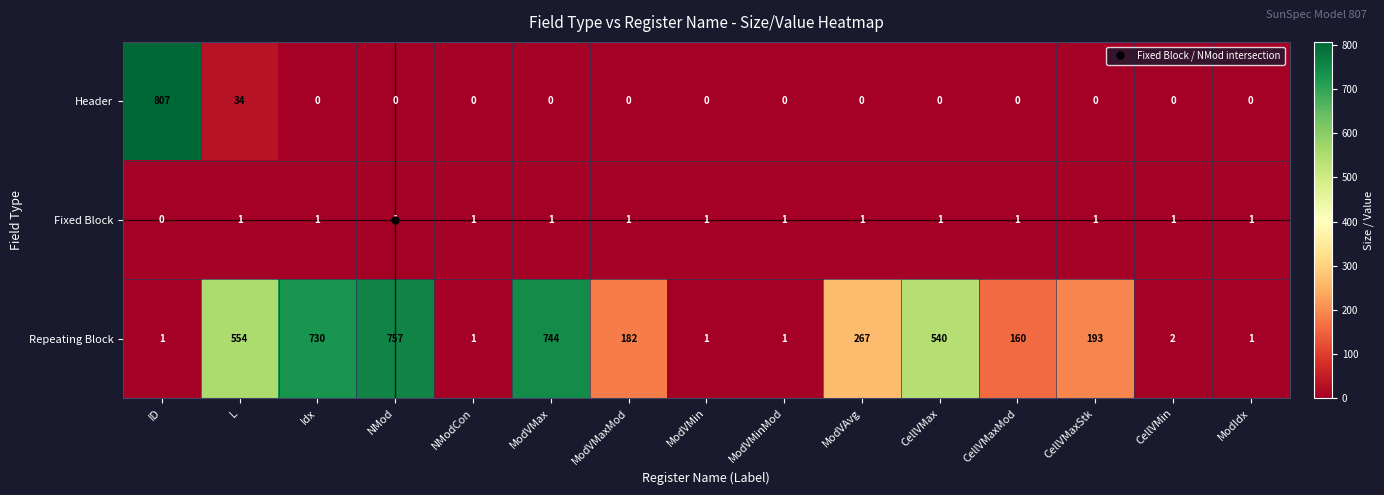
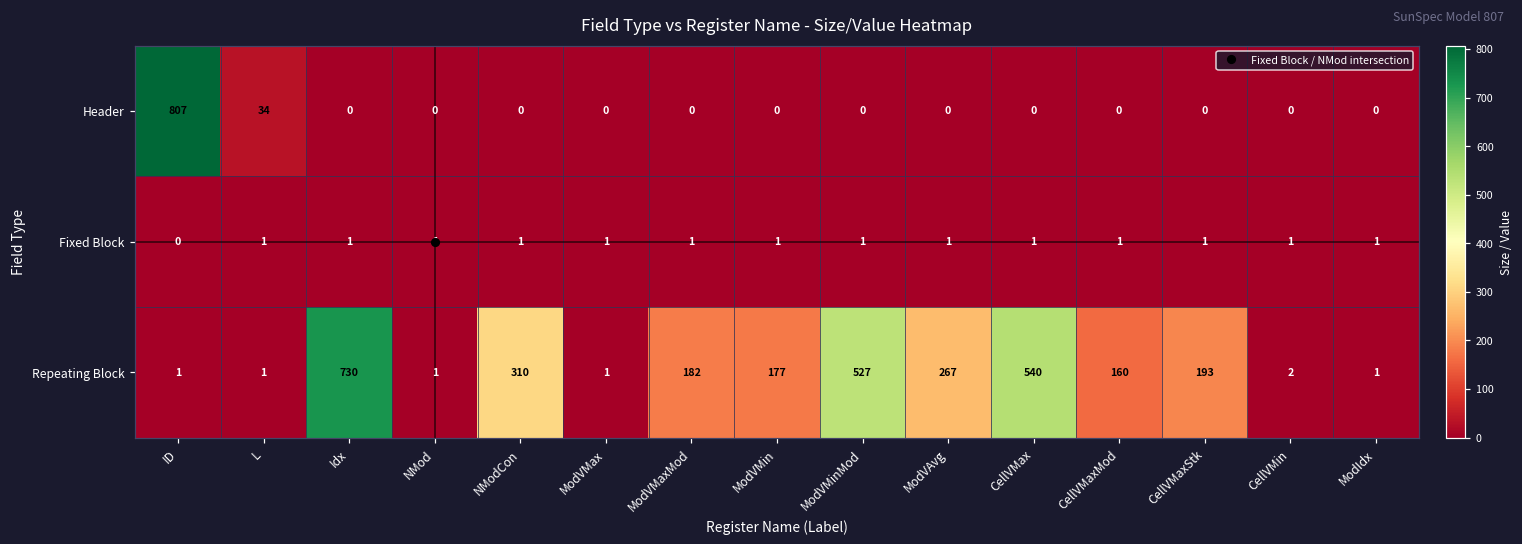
  {
    "Header": {
      "ID": 807,
      "L": 34,
      "Idx": 0,
      "NMod": 0,
      "NModCon": 0,
      "ModVMax": 0,
      "ModVMaxMod": 0,
      "ModVMin": 0,
      "ModVMinMod": 0,
      "ModVAvg": 0,
      "CellVMax": 0,
      "CellVMaxMod": 0,
      "CellVMaxStk": 0,
      "CellVMin": 0,
      "ModIdx": 0
    },
    "Fixed Block": {
      "ID": 0,
      "L": 1,
      "Idx": 1,
      "NModCon": 1,
      "ModVMax": 1,
      "ModVMaxMod": 1,
      "ModVMin": 1,
      "ModVMinMod": 1,
      "ModVAvg": 1,
      "CellVMax": 1,
      "CellVMaxMod": 1,
      "CellVMaxStk": 1,
      "CellVMin": 1,
      "ModIdx": 1
    },
    "Repeating Block": {
      "ID": 1,
-     "L": 554,
+     "L": 1,
      "Idx": 730,
-     "NMod": 757,
-     "NModCon": 1,
-     "ModVMax": 744,
+     "NMod": 1,
+     "NModCon": 310,
+     "ModVMax": 1,
      "ModVMaxMod": 182,
-     "ModVMin": 1,
-     "ModVMinMod": 1,
+     "ModVMin": 177,
+     "ModVMinMod": 527,
      "ModVAvg": 267,
      "CellVMax": 540,
      "CellVMaxMod": 160,
      "CellVMaxStk": 193,
      "CellVMin": 2,
      "ModIdx": 1
    }
  }
